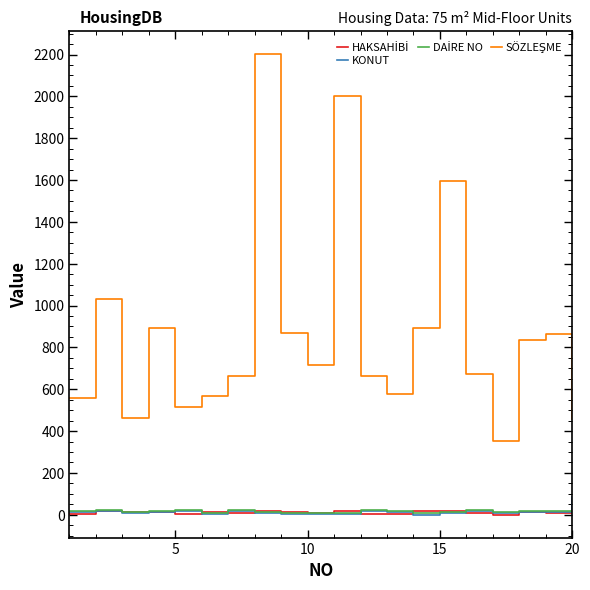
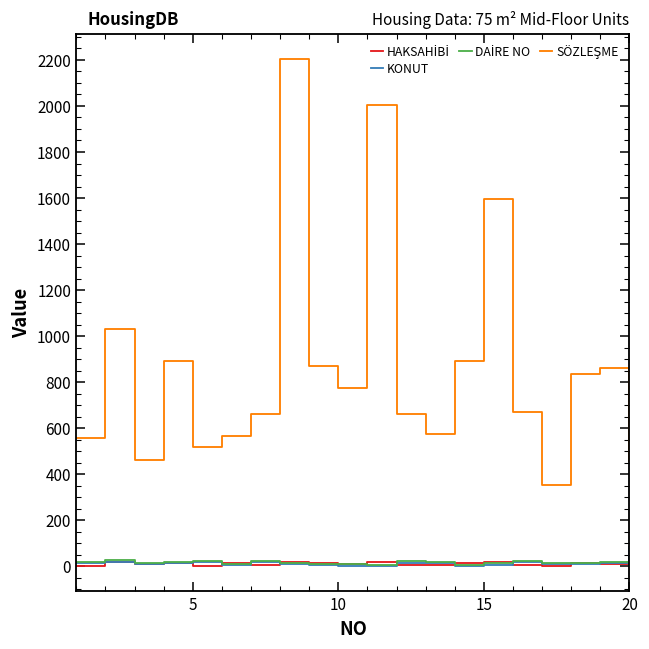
  {
    "HAKSAHİBİ": {
      "5": 0
    },
    "DAİRE NO": {
      "20": 10
    },
    "SÖZLEŞME": {
      "5": 520,
-     "10": 720,
+     "10": 770,
      "15": 1600,
      "20": 460
    }
  }
